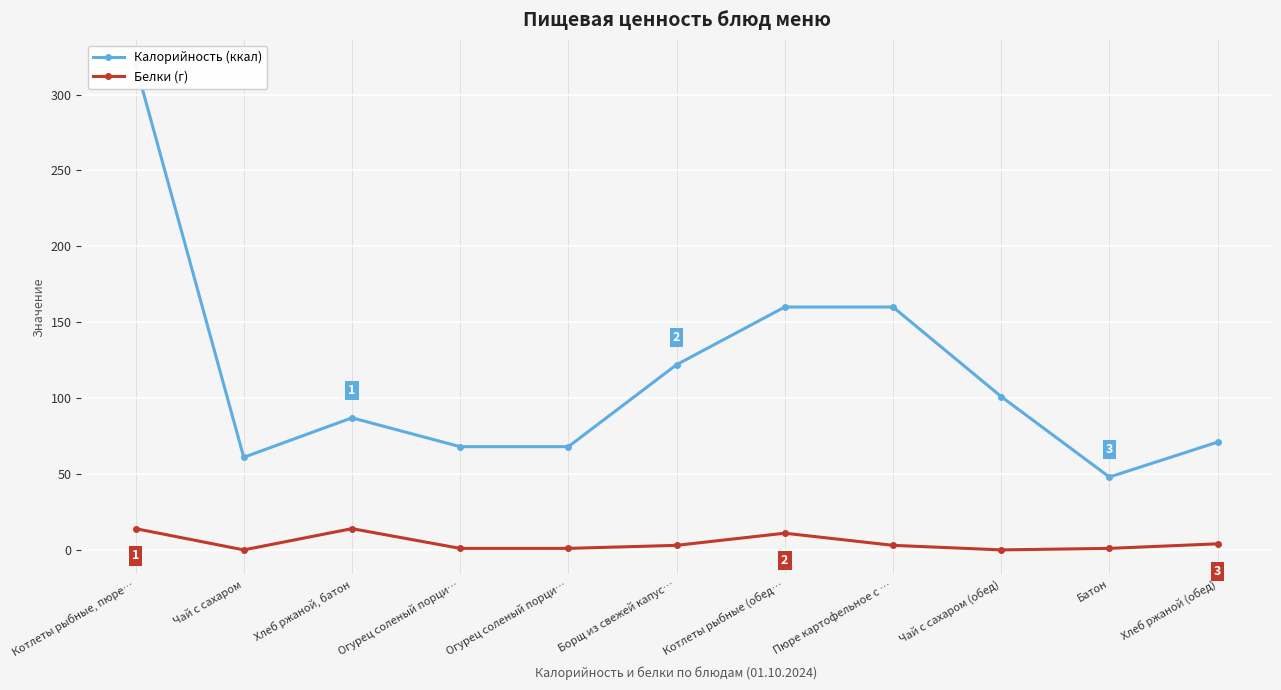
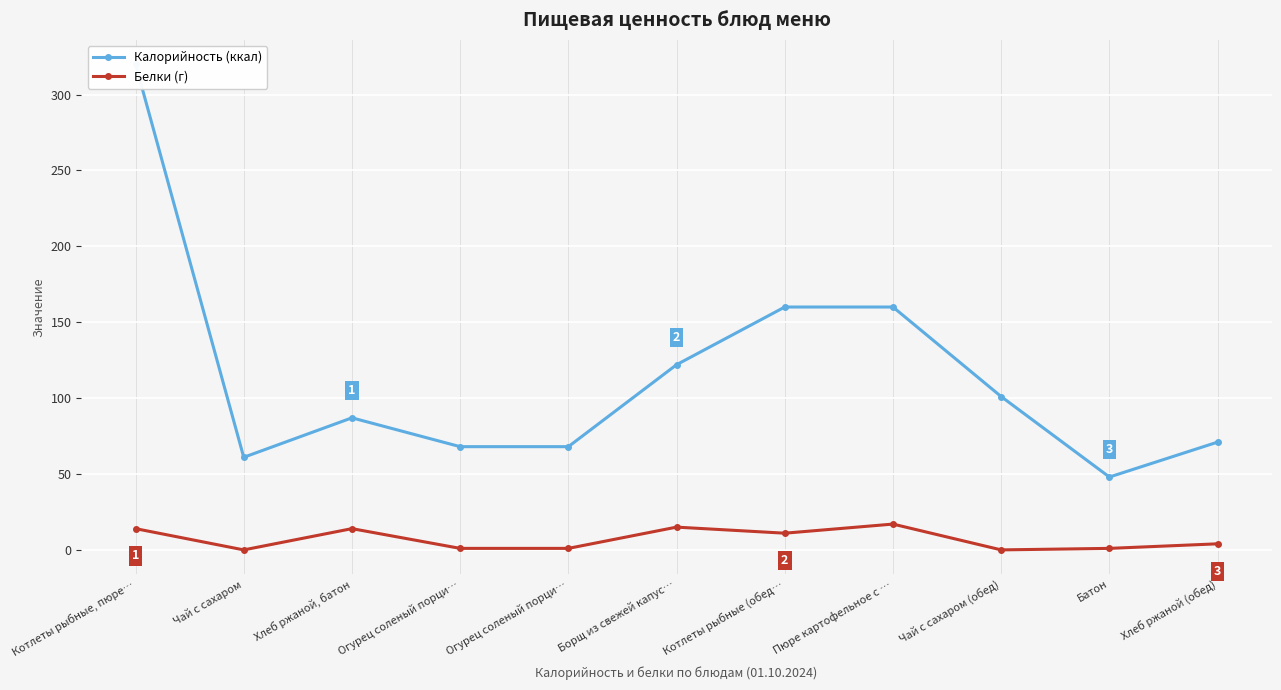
  {
    "Калорийность (ккал)": {
      "Чай с сахаром": 61,
      "Котлеты рыбные (обед…": 160,
      "Пюре картофельное с …": 160,
      "Чай с сахаром (обед)": 101,
      "Хлеб ржаной (обед)": 71
    },
    "Белки (г)": {
      "Чай с сахаром": 0,
      "Хлеб ржаной, батон": 14,
-     "Борщ из свежей капус…": 3,
-     "Пюре картофельное с …": 3,
+     "Борщ из свежей капус…": 15,
+     "Пюре картофельное с …": 17,
      "Чай с сахаром (обед)": 0,
      "Батон": 1
    }
  }
